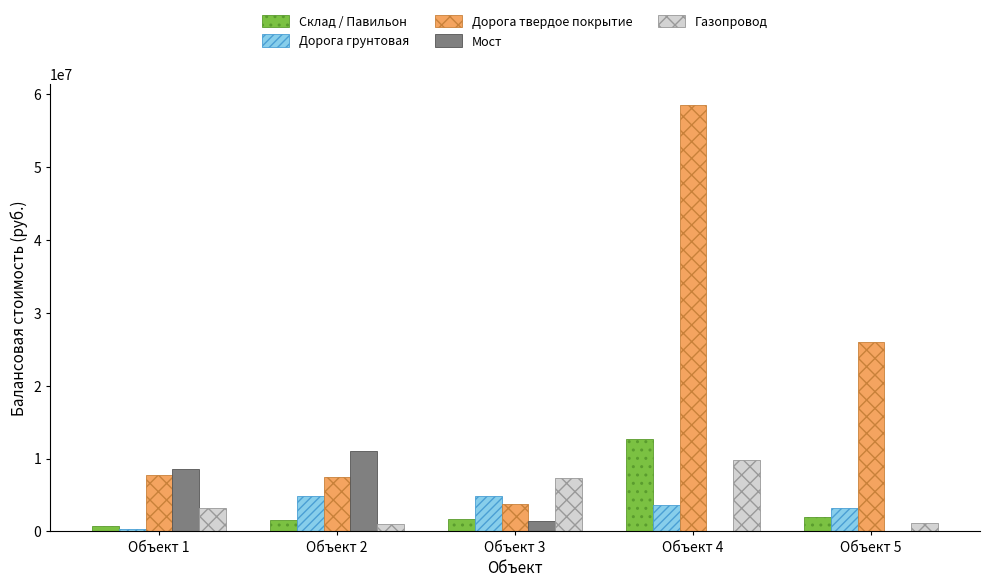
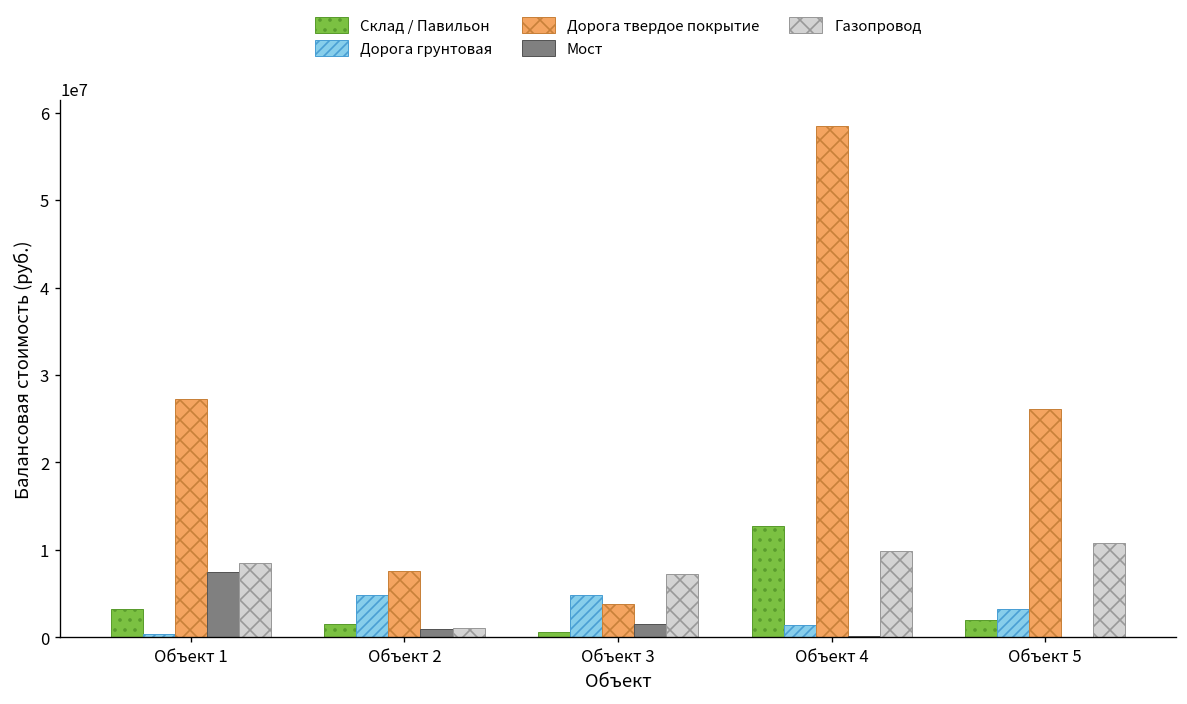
  {
    "Склад / Павильон": {
-     "Объект 1": 1000000,
+     "Объект 1": 3000000,
      "Объект 2": 2000000,
-     "Объект 3": 2000000,
+     "Объект 3": 1000000,
      "Объект 4": 13000000,
      "Объект 5": 2000000
    },
    "Дорога грунтовая": {
      "Объект 1": 0,
      "Объект 2": 5000000,
      "Объект 3": 5000000,
-     "Объект 4": 4000000,
+     "Объект 4": 1000000,
      "Объект 5": 3000000
    },
    "Дорога твердое покрытие": {
-     "Объект 1": 8000000,
+     "Объект 1": 27000000,
      "Объект 2": 8000000,
      "Объект 3": 4000000,
      "Объект 4": 58000000,
      "Объект 5": 26000000
    },
    "Мост": {
-     "Объект 1": 9000000,
-     "Объект 2": 11000000,
+     "Объект 1": 8000000,
+     "Объект 2": 1000000,
      "Объект 3": 1000000
    },
    "Газопровод": {
-     "Объект 1": 3000000,
+     "Объект 1": 8000000,
      "Объект 2": 1000000,
      "Объект 3": 7000000,
      "Объект 4": 10000000,
-     "Объект 5": 1000000
+     "Объект 5": 11000000
    }
  }
